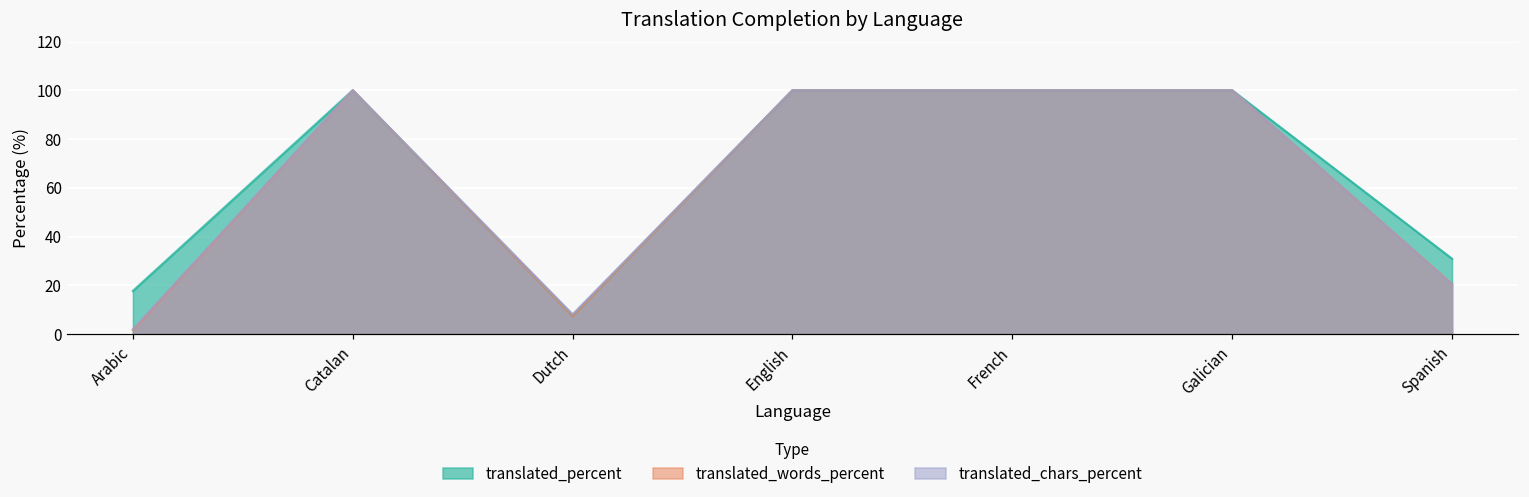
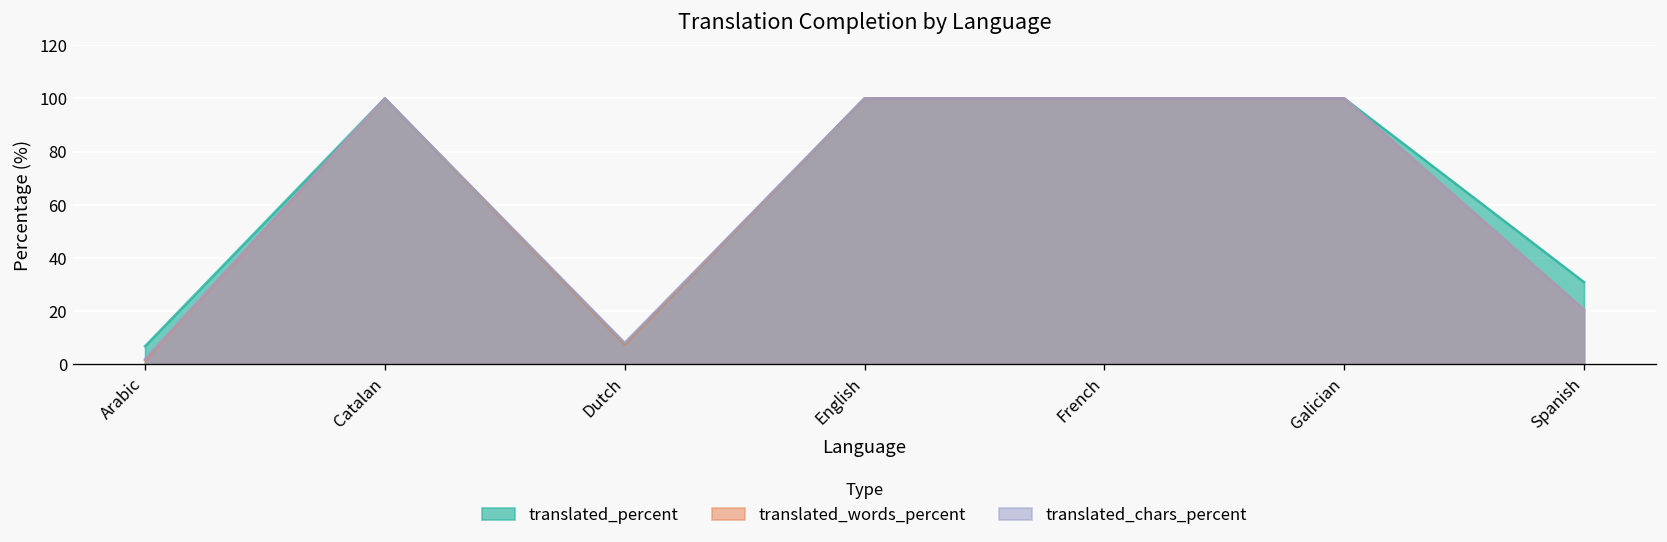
  {
    "translated_percent": {
-     "Arabic": 18,
+     "Arabic": 7,
      "Spanish": 31
    }
  }
